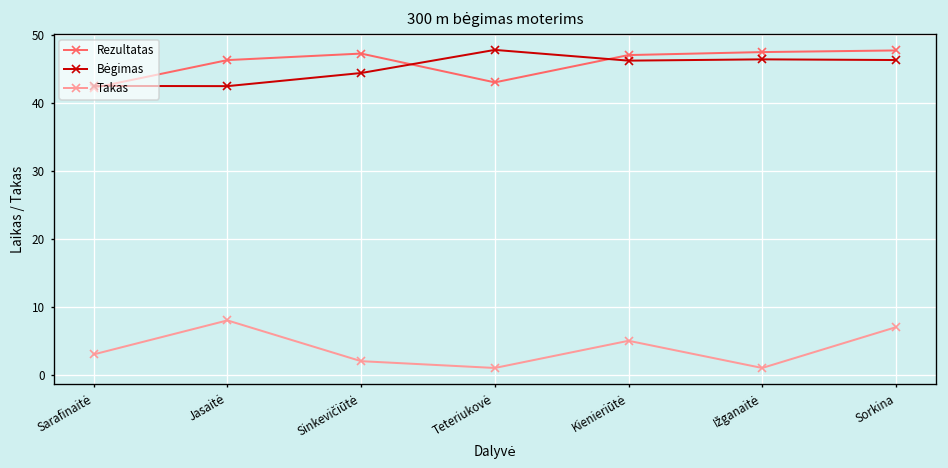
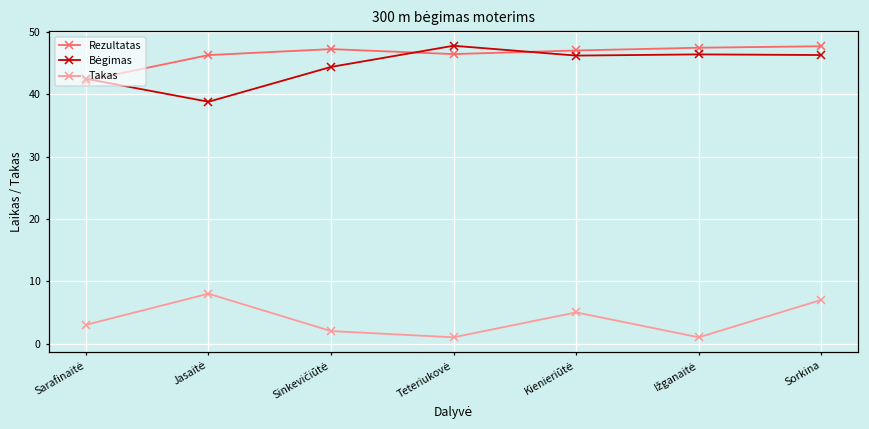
  {
    "Rezultatas": {
      "Jasaitė": 46,
      "Sinkevičiūtė": 47,
-     "Teteriukovė": 43,
+     "Teteriukovė": 46,
      "Kienieriūtė": 47,
      "Ižganaitė": 47,
      "Sorkina": 48
    },
    "Bėgimas": {
-     "Jasaitė": 42,
+     "Jasaitė": 39,
      "Sinkevičiūtė": 44,
      "Teteriukovė": 48,
      "Kienieriūtė": 46,
      "Ižganaitė": 46,
      "Sorkina": 46
    },
    "Takas": {
      "Sarafinaitė": 3,
      "Jasaitė": 8,
      "Sinkevičiūtė": 2,
      "Teteriukovė": 1,
      "Kienieriūtė": 5,
      "Ižganaitė": 1,
      "Sorkina": 7
    }
  }
